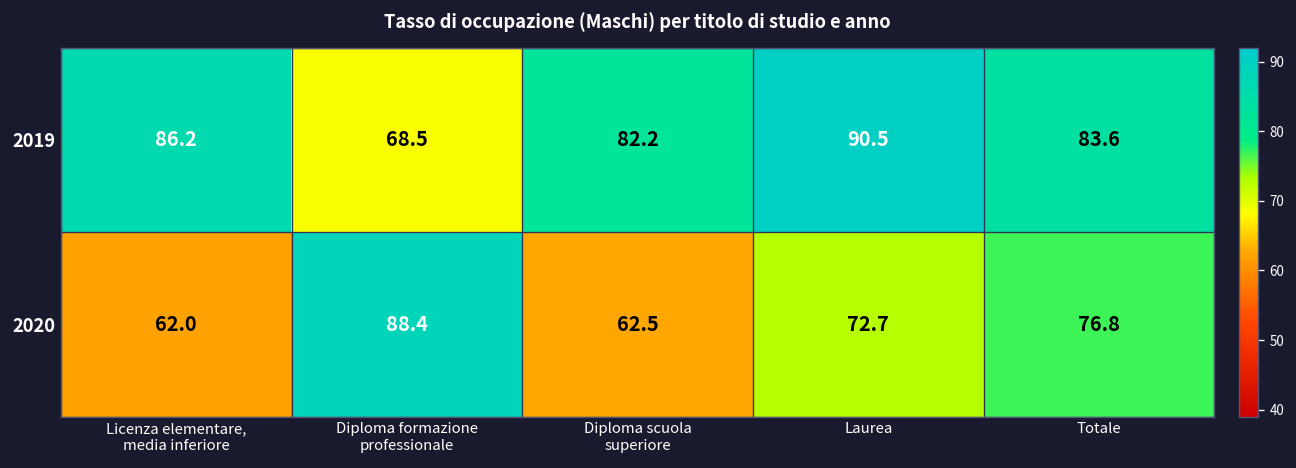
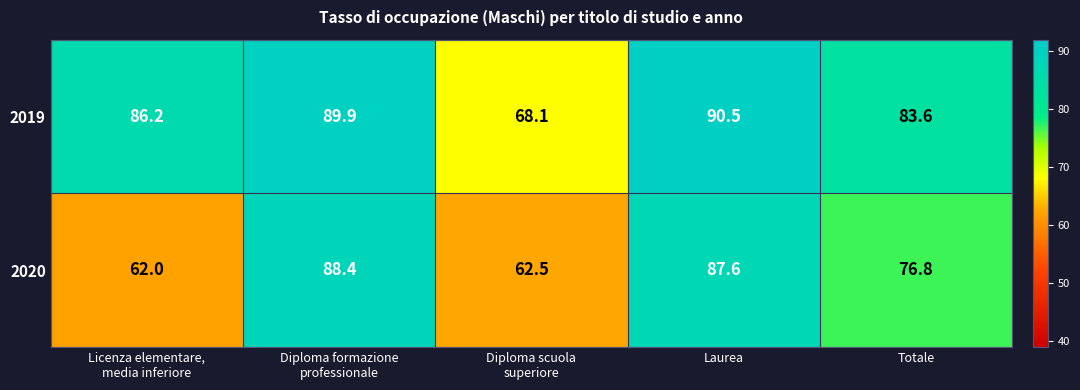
  {
    "2019": {
      "Licenza elementare, media inferiore": 86.2,
-     "Diploma formazione professionale": 68.5,
-     "Diploma scuola superiore": 82.2,
+     "Diploma formazione professionale": 89.9,
+     "Diploma scuola superiore": 68.1,
      "Laurea": 90.5,
      "Totale": 83.6
    },
    "2020": {
      "Licenza elementare, media inferiore": 62.0,
      "Diploma formazione professionale": 88.4,
      "Diploma scuola superiore": 62.5,
-     "Laurea": 72.7,
+     "Laurea": 87.6,
      "Totale": 76.8
    }
  }
